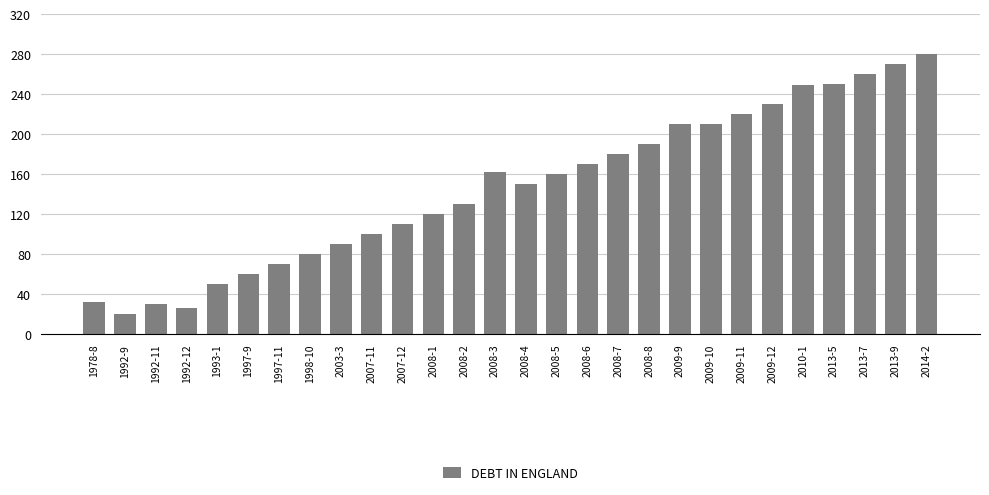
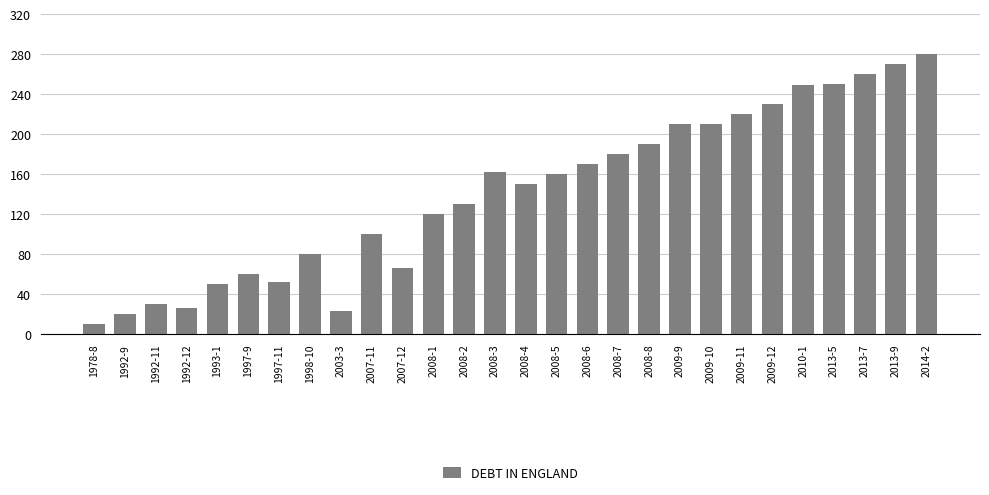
  {
-   "1978-8": 30,
+   "1978-8": 10,
    "1992-9": 20,
    "1992-11": 30,
    "1992-12": 30,
    "1993-1": 50,
    "1997-9": 60,
-   "1997-11": 70,
+   "1997-11": 50,
    "1998-10": 80,
-   "2003-3": 90,
+   "2003-3": 20,
    "2007-11": 100,
-   "2007-12": 110,
+   "2007-12": 70,
    "2008-1": 120,
    "2008-2": 130,
    "2008-3": 160,
    "2008-4": 150,
    "2008-5": 160,
    "2008-6": 170,
    "2008-7": 180,
    "2008-8": 190,
    "2009-9": 210,
    "2009-10": 210,
    "2009-11": 220,
    "2009-12": 230,
    "2010-1": 250,
    "2013-5": 250,
    "2013-7": 260,
    "2013-9": 270,
    "2014-2": 280
  }
